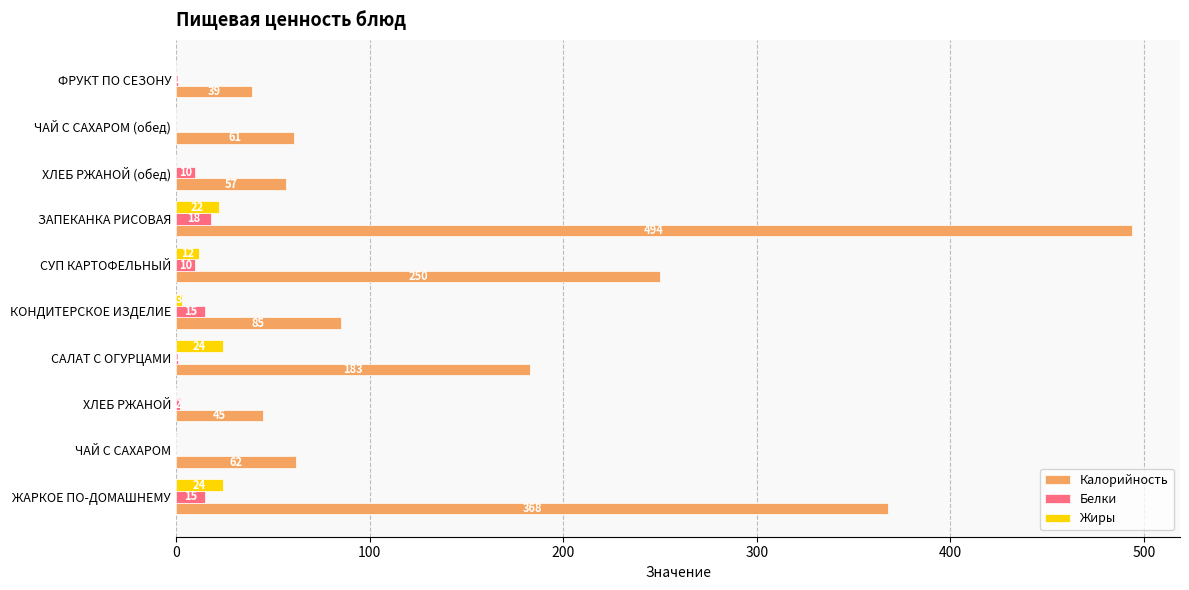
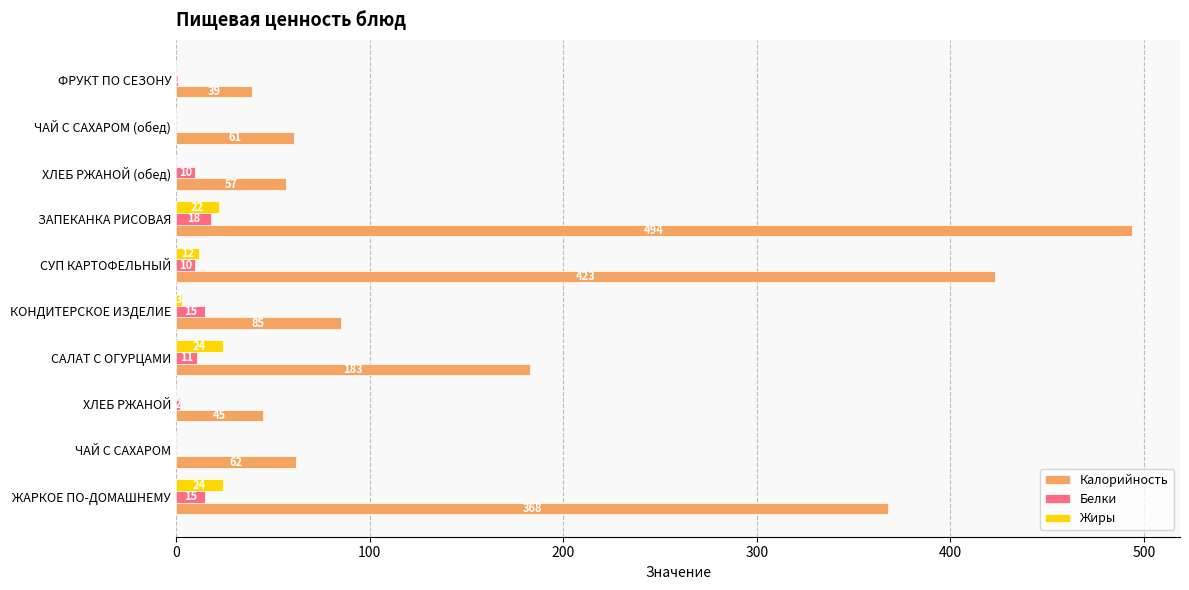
  {
    "Калорийность": {
      "ФРУКТ ПО СЕЗОНУ": 39,
      "ЧАЙ С САХАРОМ (обед)": 61,
      "ХЛЕБ РЖАНОЙ (обед)": 57,
      "ЗАПЕКАНКА РИСОВАЯ": 494,
-     "СУП КАРТОФЕЛЬНЫЙ": 250,
+     "СУП КАРТОФЕЛЬНЫЙ": 423,
      "КОНДИТЕРСКОЕ ИЗДЕЛИЕ": 85,
      "САЛАТ С ОГУРЦАМИ": 183,
      "ХЛЕБ РЖАНОЙ": 45,
      "ЧАЙ С САХАРОМ": 62,
      "ЖАРКОЕ ПО-ДОМАШНЕМУ": 368
    },
    "Белки": {
      "ЧАЙ С САХАРОМ (обед)": 0,
-     "САЛАТ С ОГУРЦАМИ": 1,
+     "САЛАТ С ОГУРЦАМИ": 11,
      "ХЛЕБ РЖАНОЙ": 2,
      "ЧАЙ С САХАРОМ": 0
    },
    "Жиры": {
      "ЗАПЕКАНКА РИСОВАЯ": 22,
      "СУП КАРТОФЕЛЬНЫЙ": 12,
      "САЛАТ С ОГУРЦАМИ": 24,
      "ЖАРКОЕ ПО-ДОМАШНЕМУ": 24
    }
  }
